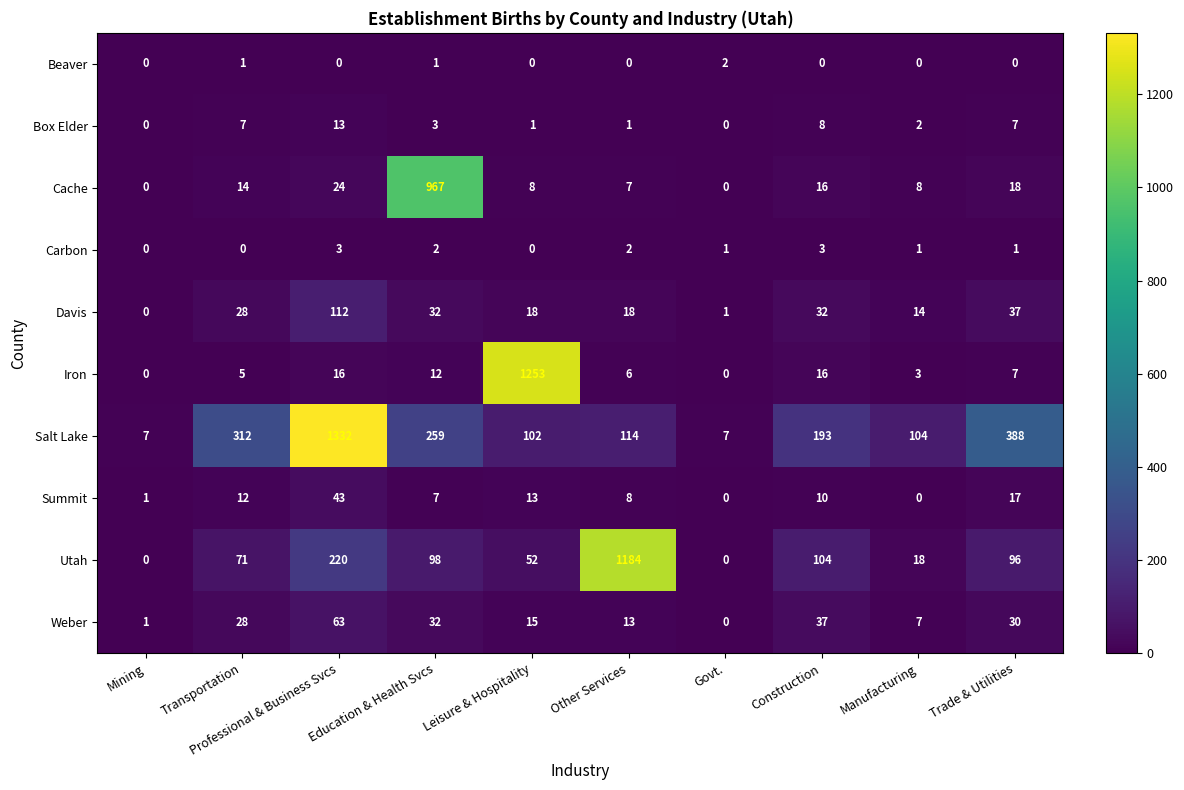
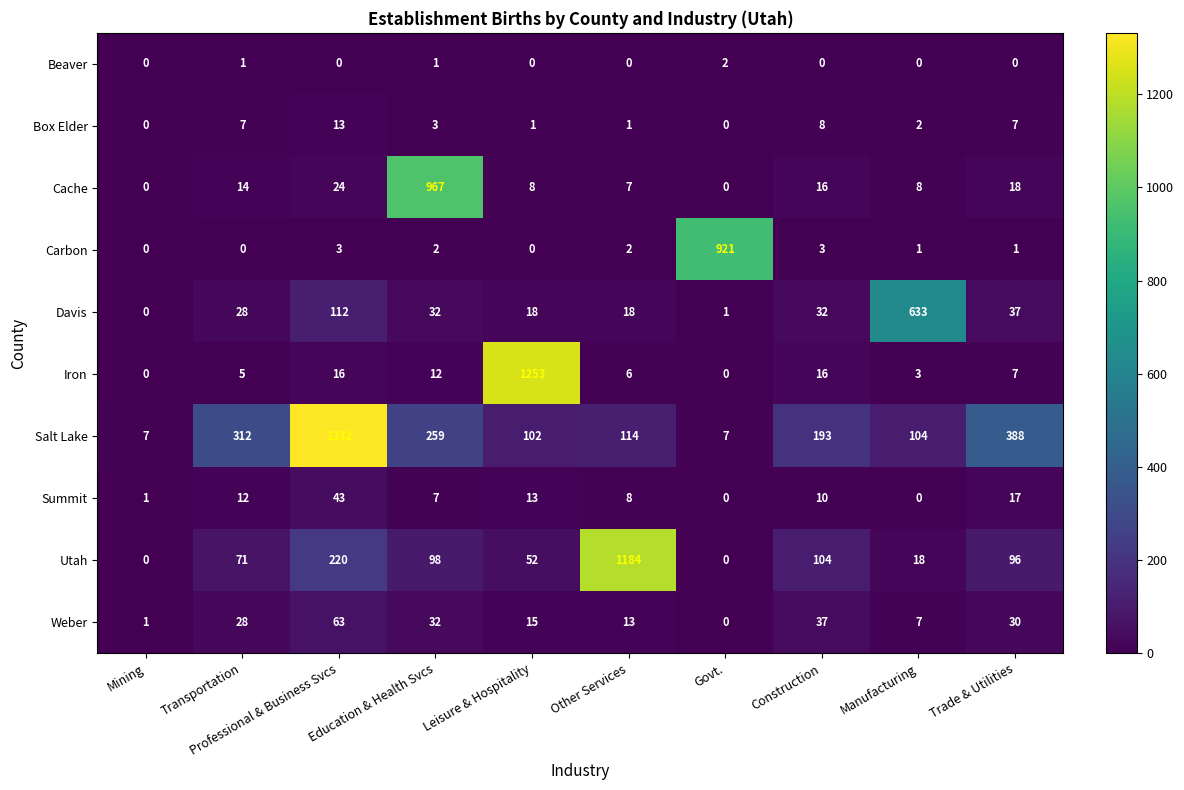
  {
    "Beaver": {
      "Mining": 0,
      "Transportation": 1,
      "Professional & Business Svcs": 0,
      "Education & Health Svcs": 1,
      "Leisure & Hospitality": 0,
      "Other Services": 0,
      "Govt.": 2,
      "Construction": 0,
      "Manufacturing": 0,
      "Trade & Utilities": 0
    },
    "Box Elder": {
      "Mining": 0,
      "Transportation": 7,
      "Professional & Business Svcs": 13,
      "Education & Health Svcs": 3,
      "Leisure & Hospitality": 1,
      "Other Services": 1,
      "Govt.": 0,
      "Construction": 8,
      "Manufacturing": 2,
      "Trade & Utilities": 7
    },
    "Cache": {
      "Mining": 0,
      "Transportation": 14,
      "Professional & Business Svcs": 24,
      "Education & Health Svcs": 967,
      "Leisure & Hospitality": 8,
      "Other Services": 7,
      "Govt.": 0,
      "Construction": 16,
      "Manufacturing": 8,
      "Trade & Utilities": 18
    },
    "Carbon": {
      "Mining": 0,
      "Transportation": 0,
      "Professional & Business Svcs": 3,
      "Education & Health Svcs": 2,
      "Leisure & Hospitality": 0,
      "Other Services": 2,
-     "Govt.": 1,
+     "Govt.": 921,
      "Construction": 3,
      "Manufacturing": 1,
      "Trade & Utilities": 1
    },
    "Davis": {
      "Mining": 0,
      "Transportation": 28,
      "Professional & Business Svcs": 112,
      "Education & Health Svcs": 32,
      "Leisure & Hospitality": 18,
      "Other Services": 18,
      "Govt.": 1,
      "Construction": 32,
-     "Manufacturing": 14,
+     "Manufacturing": 633,
      "Trade & Utilities": 37
    },
    "Iron": {
      "Mining": 0,
      "Transportation": 5,
      "Professional & Business Svcs": 16,
      "Education & Health Svcs": 12,
      "Other Services": 6,
      "Govt.": 0,
      "Construction": 16,
      "Manufacturing": 3,
      "Trade & Utilities": 7
    },
    "Salt Lake": {
      "Mining": 7,
      "Transportation": 312,
      "Education & Health Svcs": 259,
      "Leisure & Hospitality": 102,
      "Other Services": 114,
      "Govt.": 7,
      "Construction": 193,
      "Manufacturing": 104,
      "Trade & Utilities": 388
    },
    "Summit": {
      "Mining": 1,
      "Transportation": 12,
      "Professional & Business Svcs": 43,
      "Education & Health Svcs": 7,
      "Leisure & Hospitality": 13,
      "Other Services": 8,
      "Govt.": 0,
      "Construction": 10,
      "Manufacturing": 0,
      "Trade & Utilities": 17
    },
    "Utah": {
      "Mining": 0,
      "Transportation": 71,
      "Professional & Business Svcs": 220,
      "Education & Health Svcs": 98,
      "Leisure & Hospitality": 52,
      "Other Services": 1184,
      "Govt.": 0,
      "Construction": 104,
      "Manufacturing": 18,
      "Trade & Utilities": 96
    },
    "Weber": {
      "Mining": 1,
      "Transportation": 28,
      "Professional & Business Svcs": 63,
      "Education & Health Svcs": 32,
      "Leisure & Hospitality": 15,
      "Other Services": 13,
      "Govt.": 0,
      "Construction": 37,
      "Manufacturing": 7,
      "Trade & Utilities": 30
    }
  }
